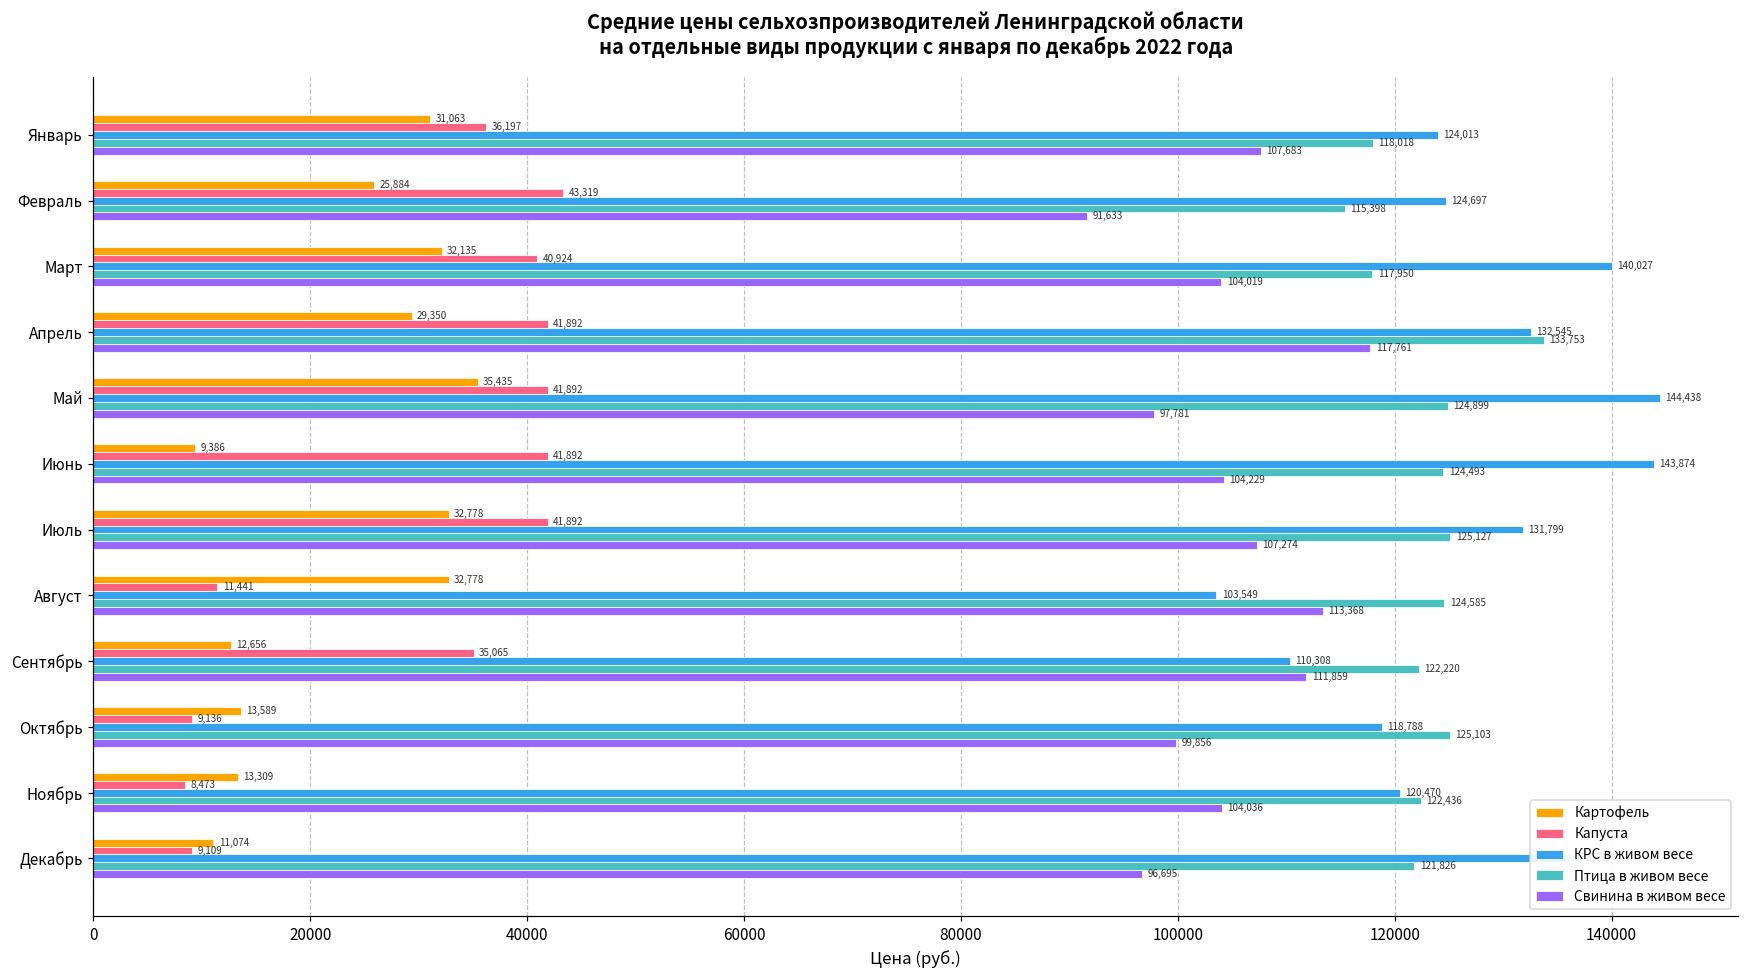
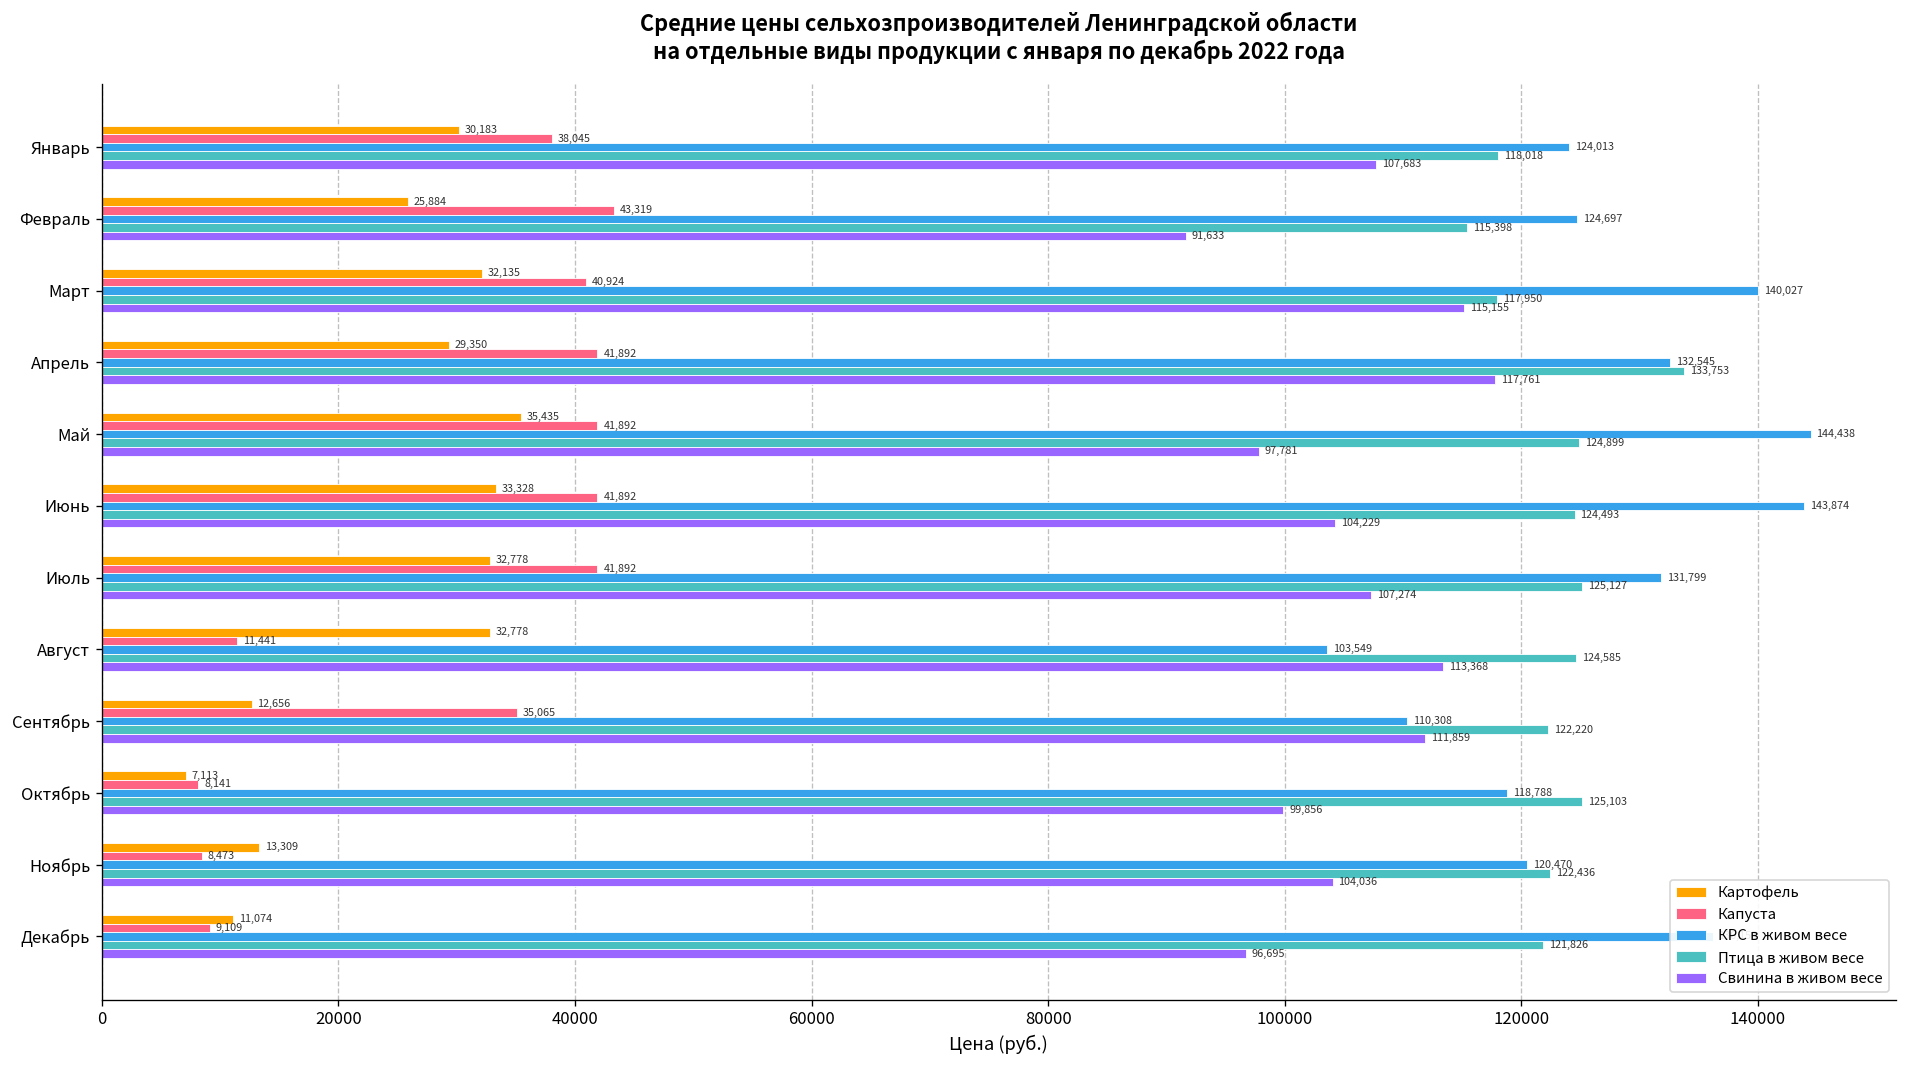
  {
    "Картофель": {
-     "Январь": "31,063",
+     "Январь": "30,183",
      "Февраль": "25,884",
      "Март": "32,135",
      "Апрель": "29,350",
      "Май": "35,435",
-     "Июнь": "9,386",
+     "Июнь": "33,328",
      "Июль": "32,778",
      "Август": "32,778",
      "Сентябрь": "12,656",
-     "Октябрь": "13,589",
+     "Октябрь": "7,113",
      "Ноябрь": "13,309",
      "Декабрь": "11,074"
    },
    "Капуста": {
-     "Январь": "36,197",
+     "Январь": "38,045",
      "Февраль": "43,319",
      "Март": "40,924",
      "Апрель": "41,892",
      "Май": "41,892",
      "Июнь": "41,892",
      "Июль": "41,892",
      "Август": "11,441",
      "Сентябрь": "35,065",
-     "Октябрь": "9,136",
+     "Октябрь": "8,141",
      "Ноябрь": "8,473",
      "Декабрь": "9,109"
    },
    "Свинина в живом весе": {
      "Январь": "107,683",
      "Февраль": "91,633",
-     "Март": "104,019",
+     "Март": "115,155",
      "Апрель": "117,761",
      "Май": "97,781",
      "Июнь": "104,229",
      "Июль": "107,274",
      "Август": "113,368",
      "Сентябрь": "111,859",
      "Октябрь": "99,856",
      "Ноябрь": "104,036",
      "Декабрь": "96,695"
    }
  }
